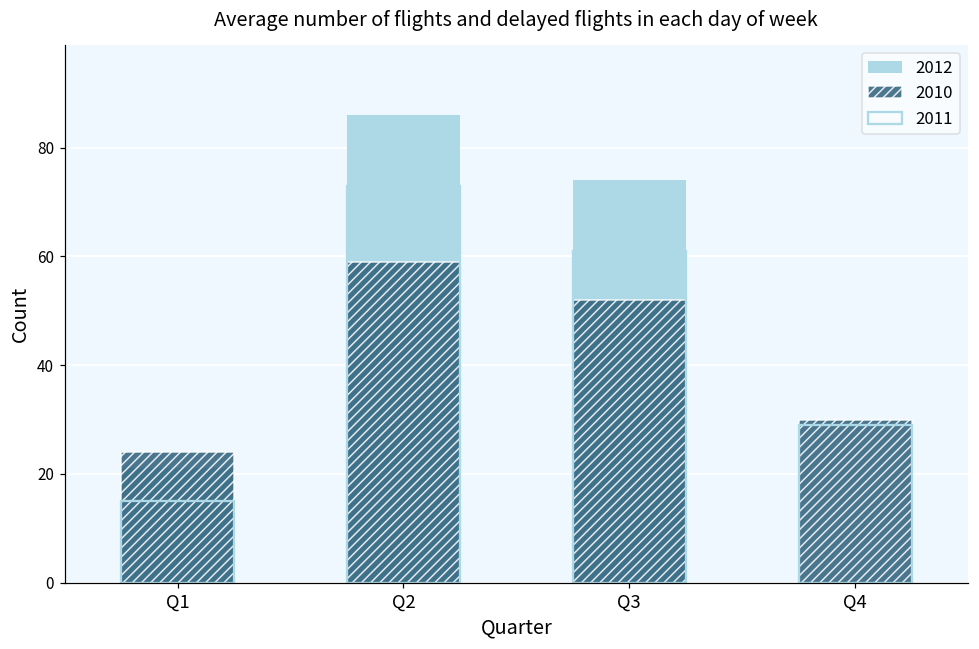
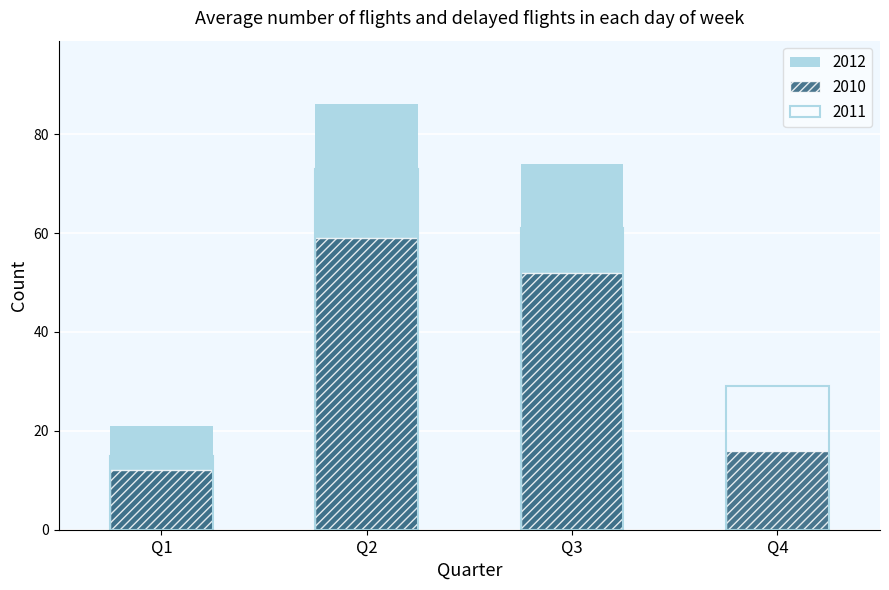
  {
    "2012": {
      "Q2": 86,
      "Q3": 74,
      "Q4": 0
    },
    "2010": {
-     "Q1": 24,
-     "Q4": 30
+     "Q1": 12,
+     "Q4": 16
    }
  }
